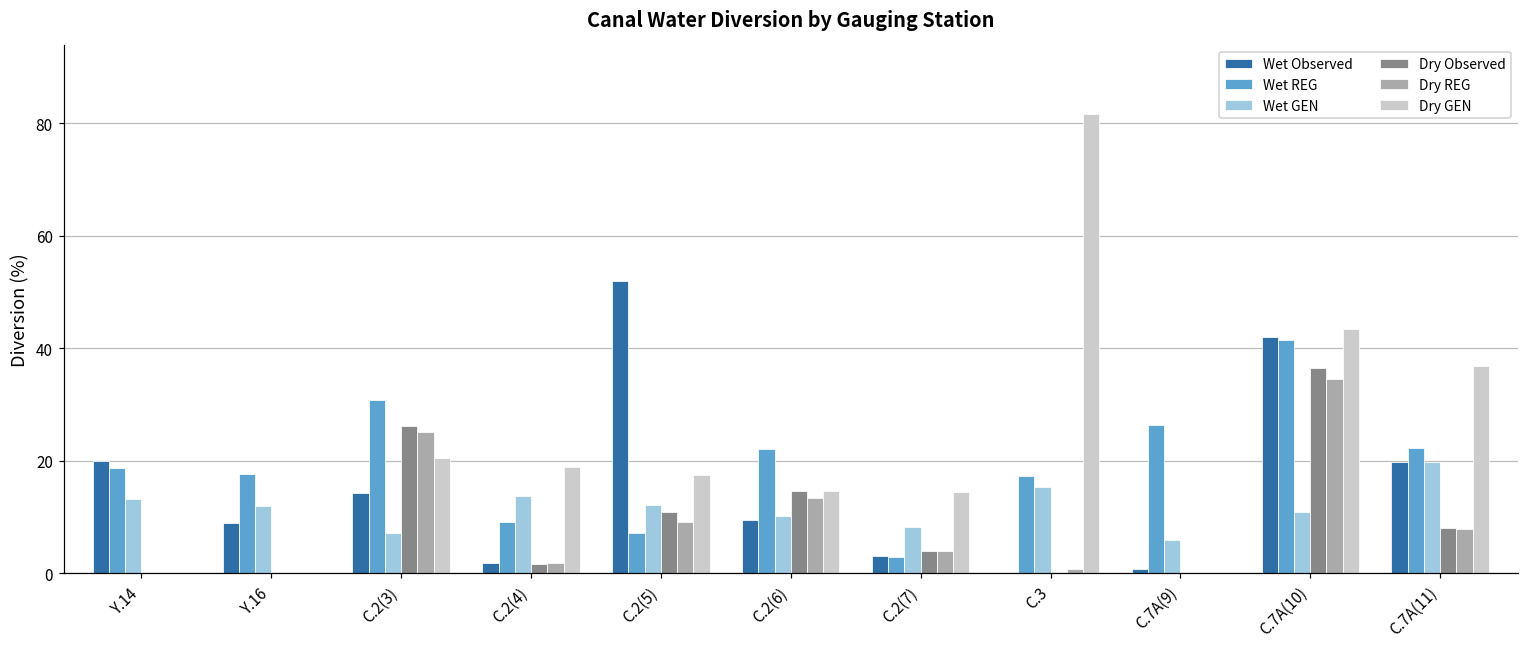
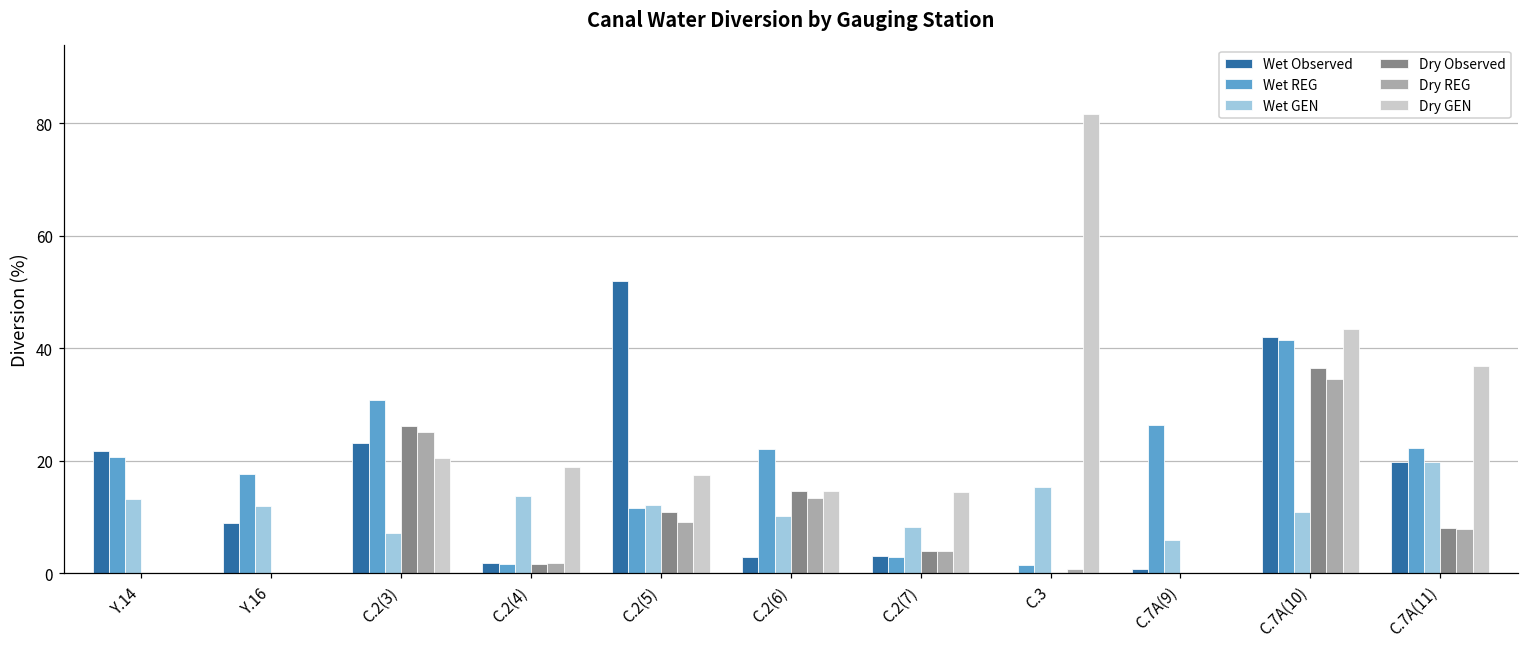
  {
    "Wet Observed": {
-     "Y.14": 20,
+     "Y.14": 22,
      "Y.16": 9,
-     "C.2(3)": 14,
+     "C.2(3)": 23,
      "C.2(4)": 2,
      "C.2(5)": 52,
-     "C.2(6)": 10,
+     "C.2(6)": 3,
      "C.2(7)": 3,
      "C.7A(9)": 1,
      "C.7A(10)": 42,
      "C.7A(11)": 20
    },
    "Wet REG": {
-     "Y.14": 19,
+     "Y.14": 21,
      "Y.16": 18,
      "C.2(3)": 31,
-     "C.2(4)": 9,
-     "C.2(5)": 7,
+     "C.2(4)": 2,
+     "C.2(5)": 12,
      "C.2(6)": 22,
      "C.2(7)": 3,
-     "C.3": 17,
+     "C.3": 2,
      "C.7A(9)": 26,
      "C.7A(10)": 41,
      "C.7A(11)": 22
    }
  }
